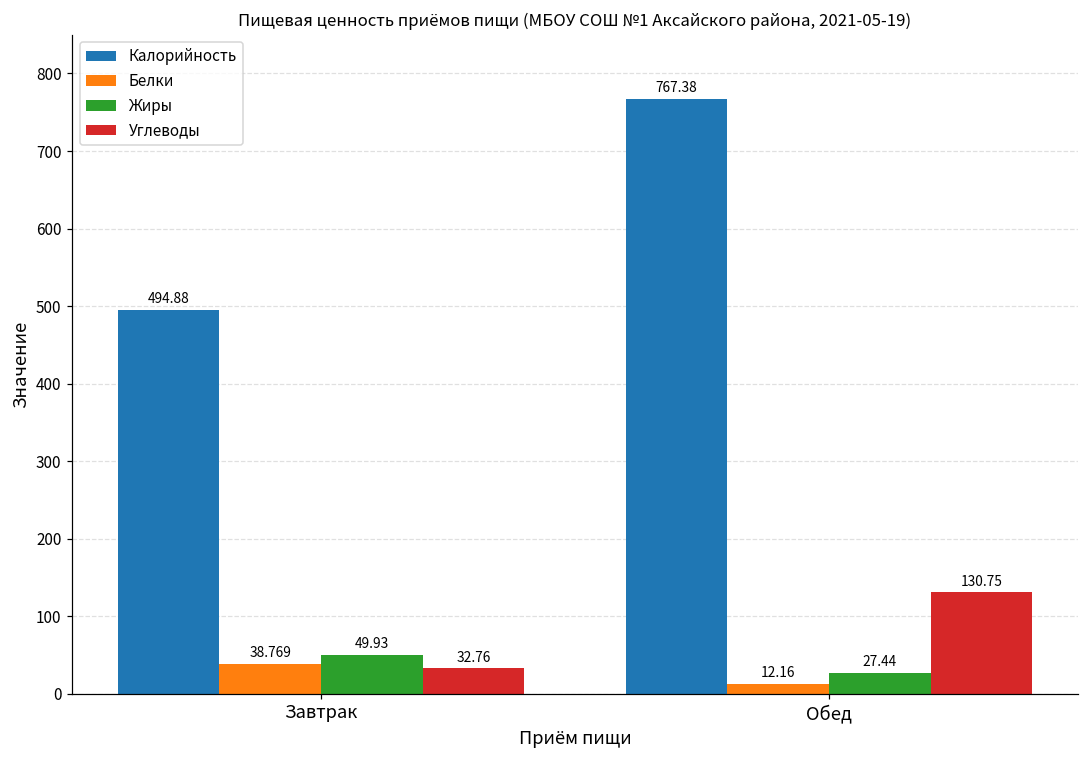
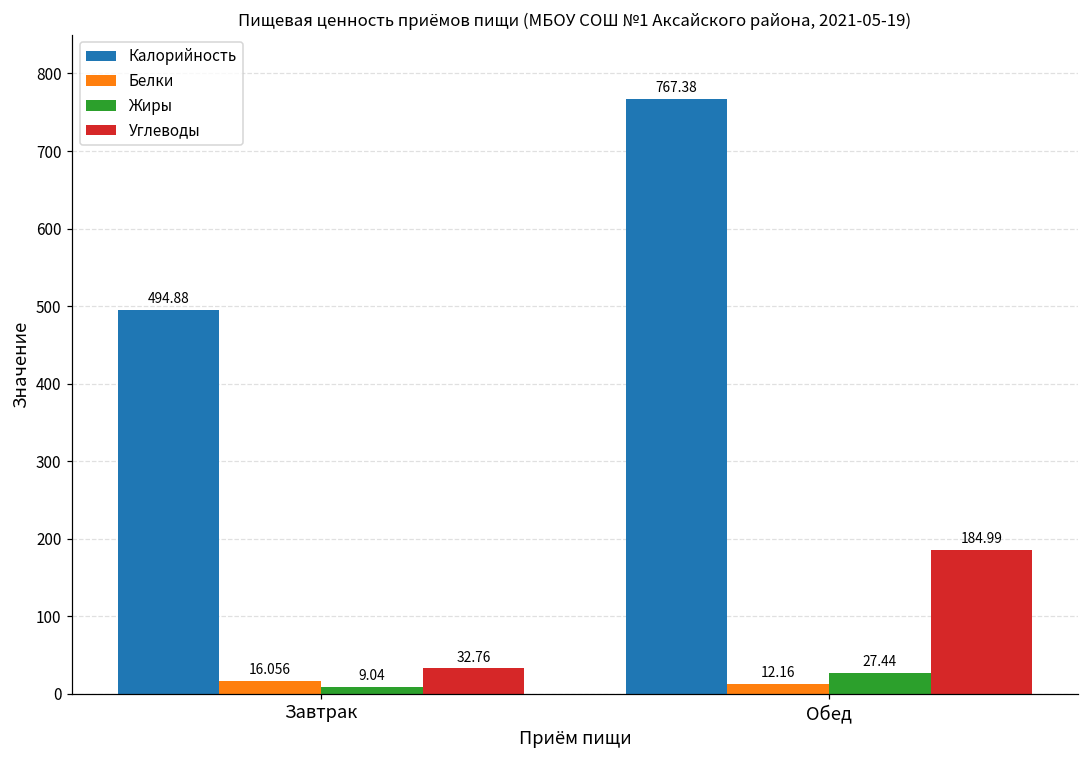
  {
    "Калорийность": {
      "Завтрак": 494.88,
      "Обед": 767.38
    },
    "Белки": {
-     "Завтрак": 38.769,
+     "Завтрак": 16.056,
      "Обед": 12.16
    },
    "Жиры": {
-     "Завтрак": 49.93,
+     "Завтрак": 9.04,
      "Обед": 27.44
    },
    "Углеводы": {
      "Завтрак": 32.76,
-     "Обед": 130.75
+     "Обед": 184.99
    }
  }
